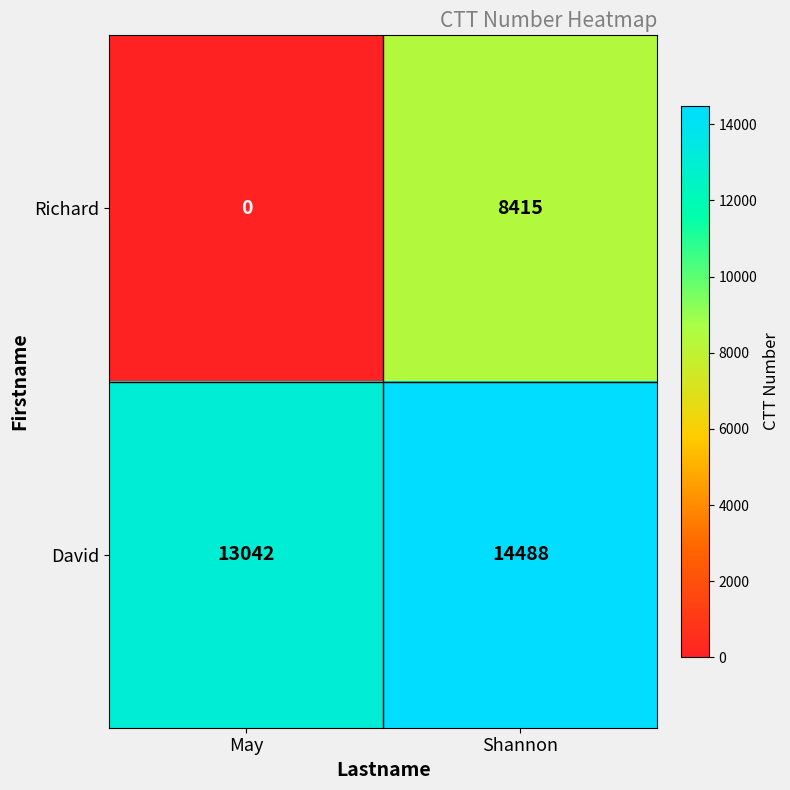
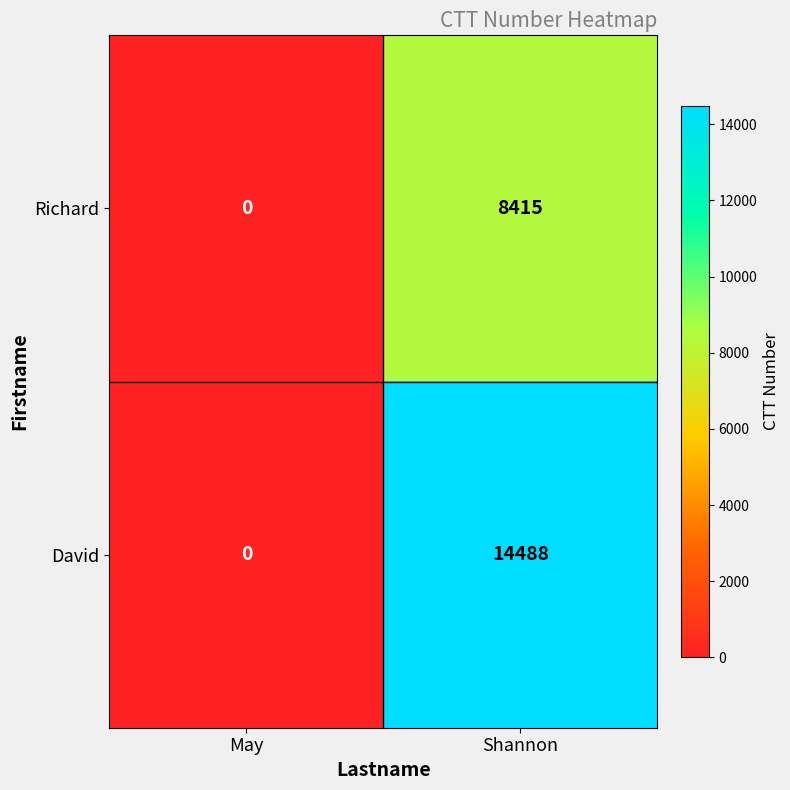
  {
    "Richard": {
      "May": 0,
      "Shannon": 8415
    },
    "David": {
-     "May": 13042,
+     "May": 0,
      "Shannon": 14488
    }
  }
